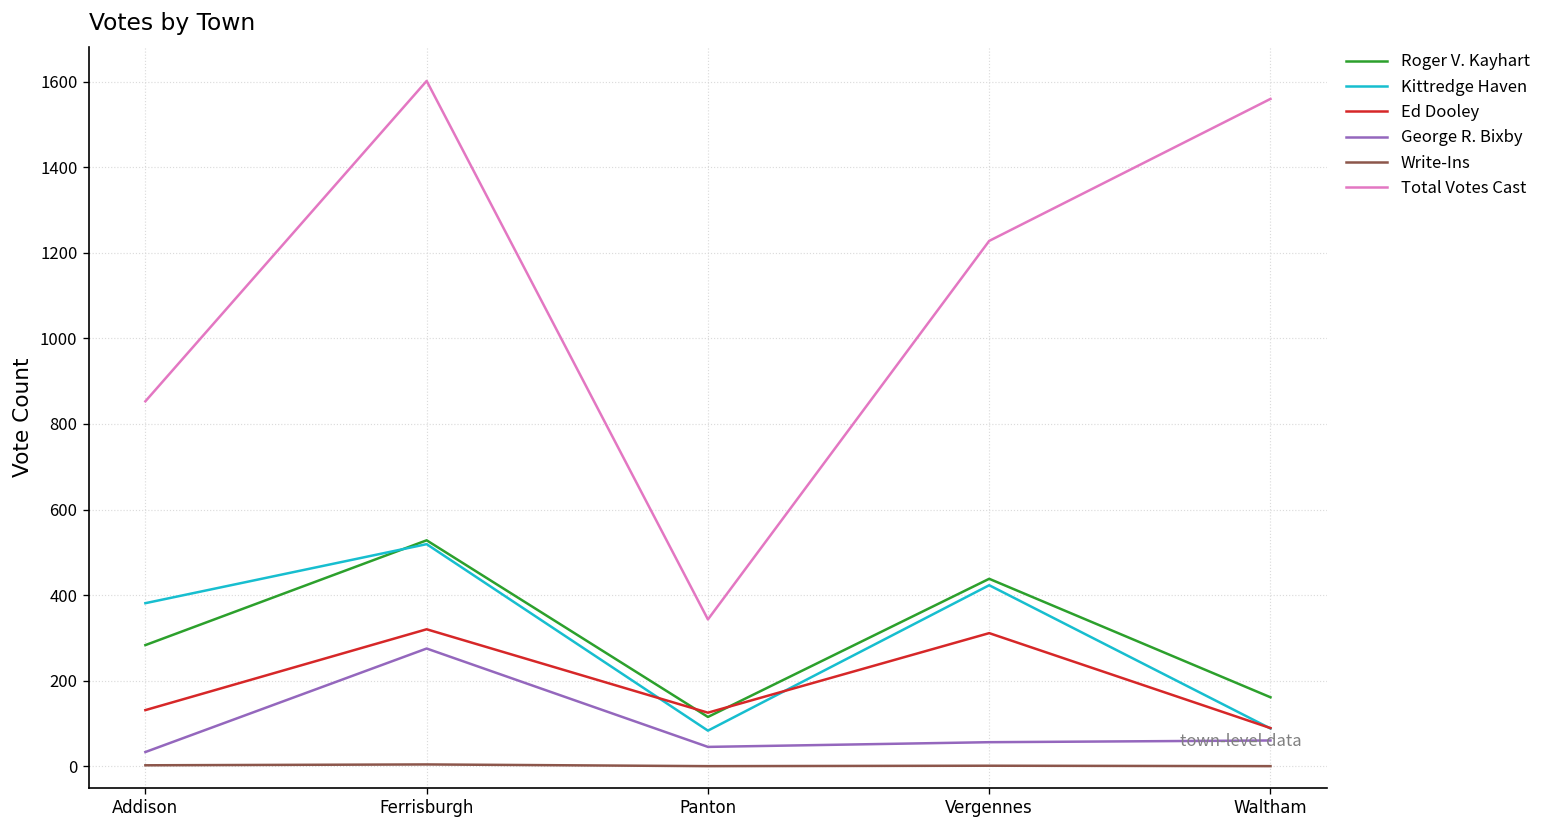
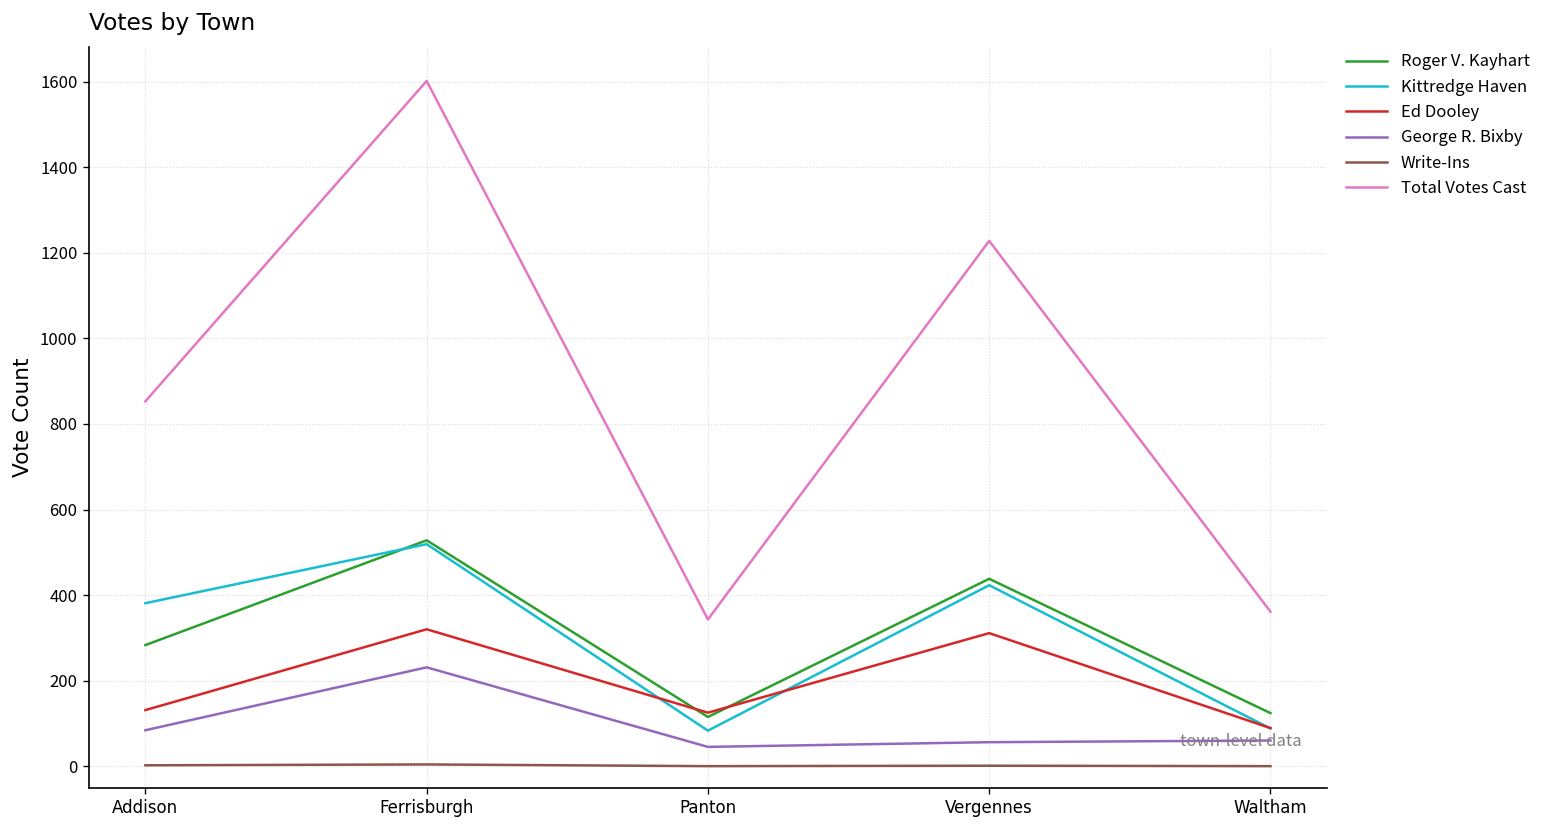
  {
    "Roger V. Kayhart": {
      "Addison": 280,
      "Ferrisburgh": 530,
      "Panton": 120,
      "Vergennes": 440,
-     "Waltham": 160
+     "Waltham": 120
    },
    "Kittredge Haven": {
      "Addison": 380,
      "Ferrisburgh": 520,
      "Panton": 80,
      "Vergennes": 420
    },
    "Ed Dooley": {
      "Addison": 130,
      "Ferrisburgh": 320,
      "Panton": 130,
      "Vergennes": 310
    },
    "George R. Bixby": {
-     "Addison": 30,
-     "Ferrisburgh": 280,
+     "Addison": 80,
+     "Ferrisburgh": 230,
      "Panton": 50,
      "Vergennes": 60,
      "Waltham": 60
    },
    "Write-Ins": {
      "Addison": 0,
      "Ferrisburgh": 0,
      "Panton": 0,
      "Vergennes": 0,
      "Waltham": 0
    },
    "Total Votes Cast": {
      "Addison": 850,
      "Ferrisburgh": 1600,
      "Panton": 340,
      "Vergennes": 1230,
-     "Waltham": 1560
+     "Waltham": 360
    }
  }
